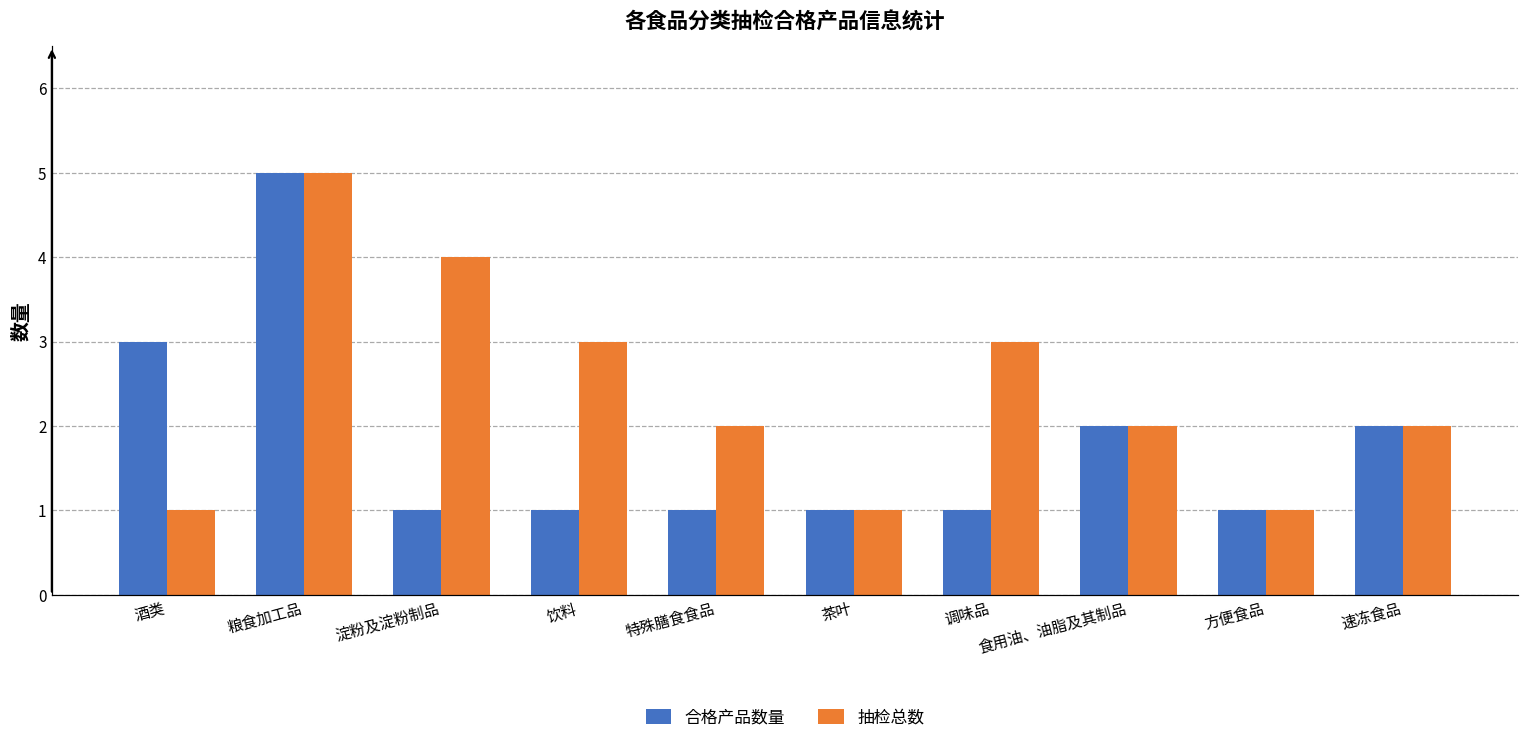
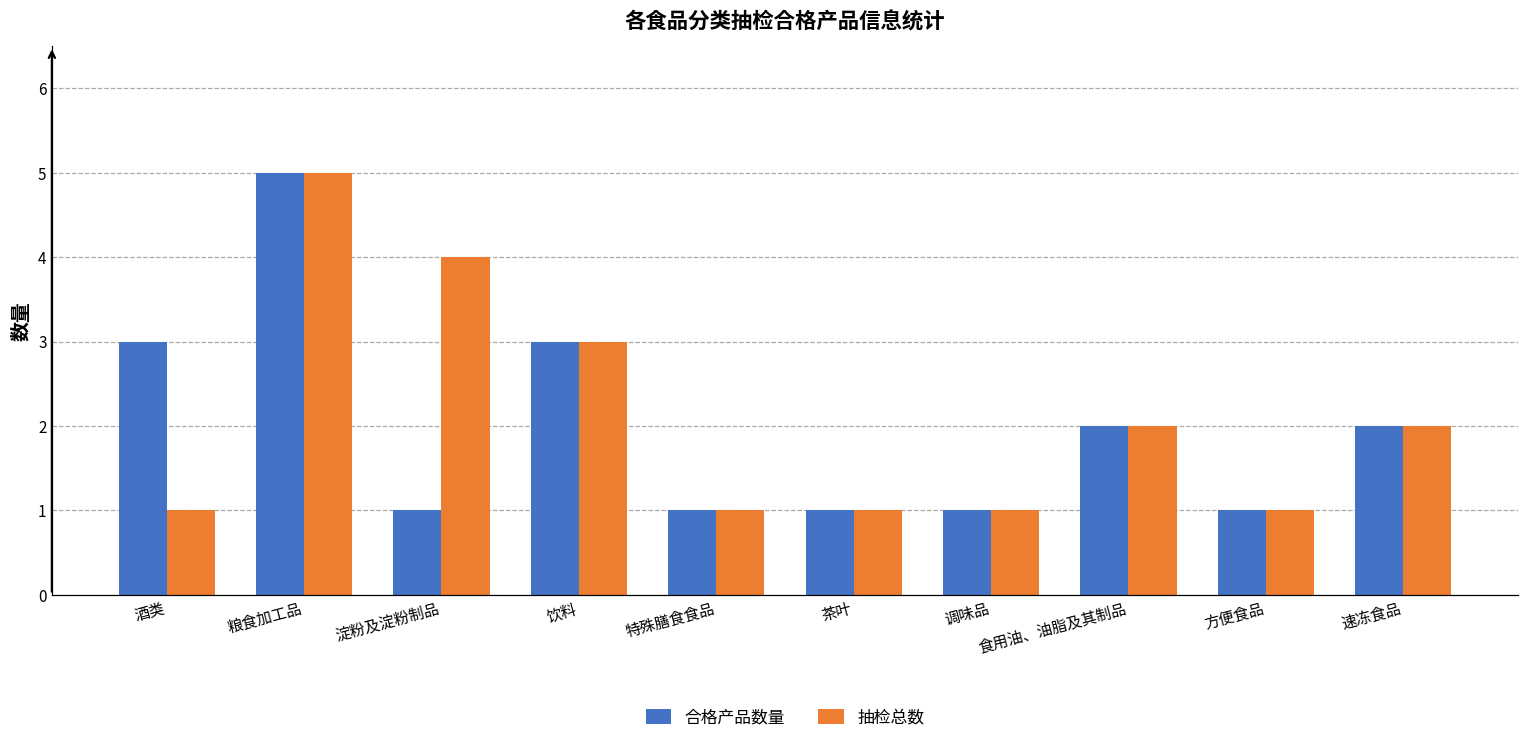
  {
    "合格产品数量": {
      "酒类": 3,
      "粮食加工品": 5,
      "淀粉及淀粉制品": 1,
-     "饮料": 1,
+     "饮料": 3,
      "特殊膳食食品": 1,
      "茶叶": 1,
      "调味品": 1,
      "食用油、油脂及其制品": 2,
      "方便食品": 1,
      "速冻食品": 2
    },
    "抽检总数": {
      "酒类": 1,
      "粮食加工品": 5,
      "淀粉及淀粉制品": 4,
      "饮料": 3,
-     "特殊膳食食品": 2,
+     "特殊膳食食品": 1,
      "茶叶": 1,
-     "调味品": 3,
+     "调味品": 1,
      "食用油、油脂及其制品": 2,
      "方便食品": 1,
      "速冻食品": 2
    }
  }
